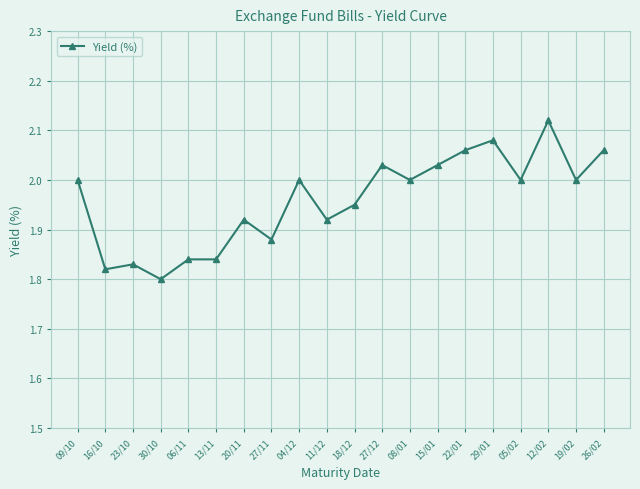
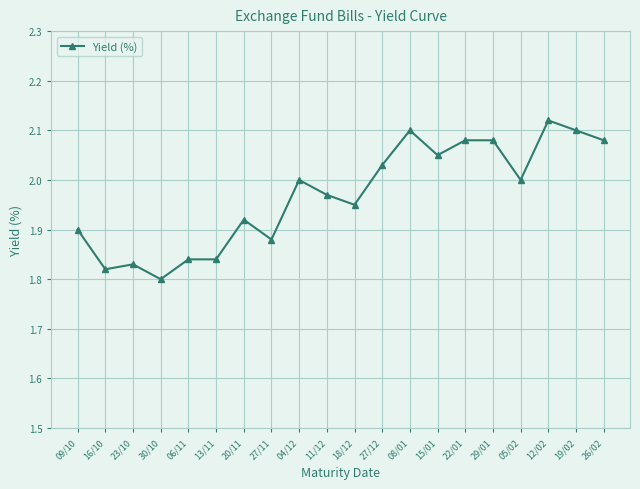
  {
-   "09/10": 2.0,
+   "09/10": 1.9,
    "16/10": 1.82,
    "23/10": 1.83,
    "30/10": 1.80,
    "06/11": 1.84,
    "13/11": 1.84,
    "20/11": 1.92,
    "27/11": 1.88,
    "04/12": 2.00,
-   "11/12": 1.92,
+   "11/12": 1.97,
    "18/12": 1.95,
    "27/12": 2.03,
-   "08/01": 2.0,
-   "15/01": 2.03,
-   "22/01": 2.06,
+   "08/01": 2.1,
+   "15/01": 2.05,
+   "22/01": 2.08,
    "29/01": 2.08,
    "05/02": 2.00,
    "12/02": 2.12,
-   "19/02": 2.0,
-   "26/02": 2.06
+   "19/02": 2.1,
+   "26/02": 2.08
  }
